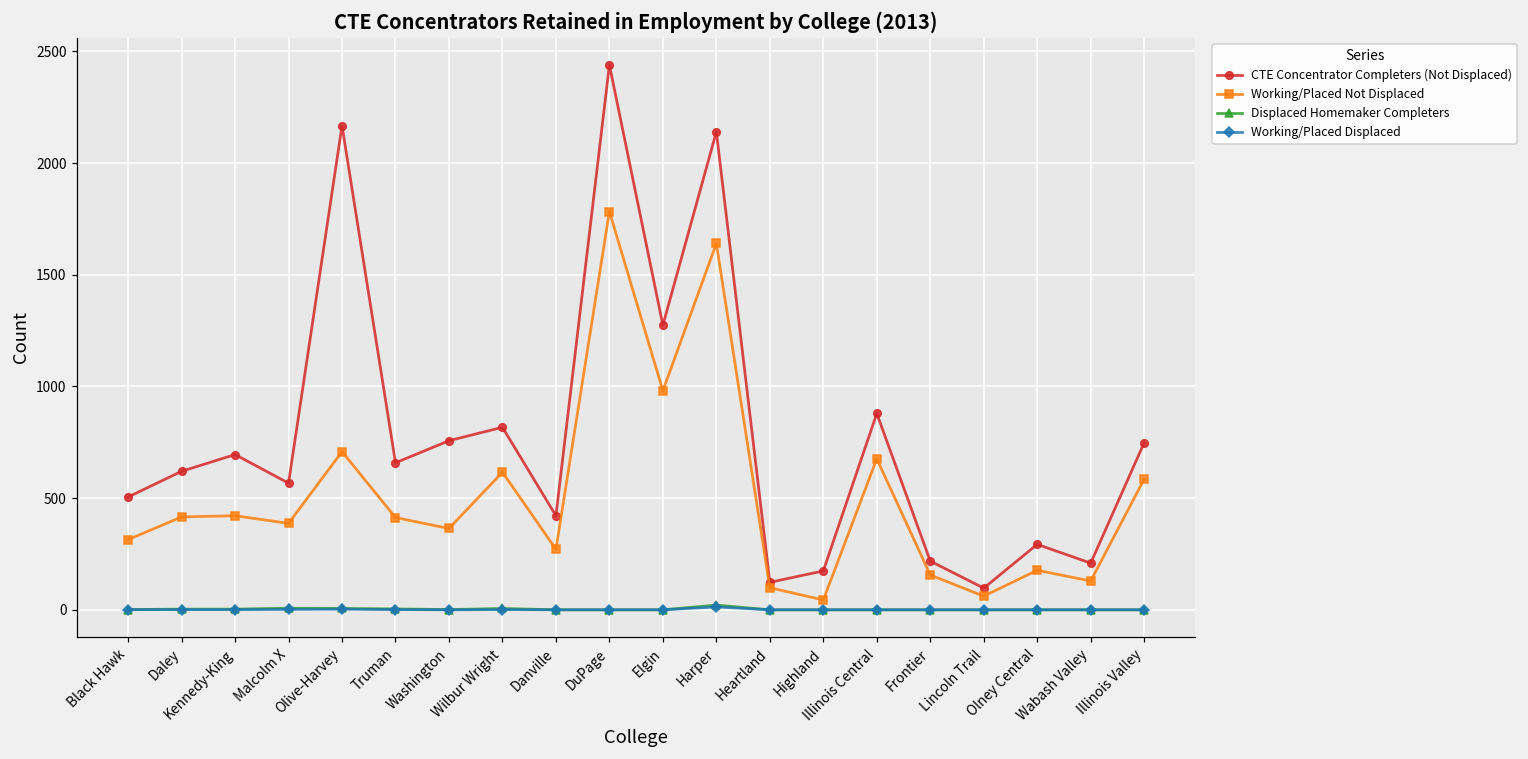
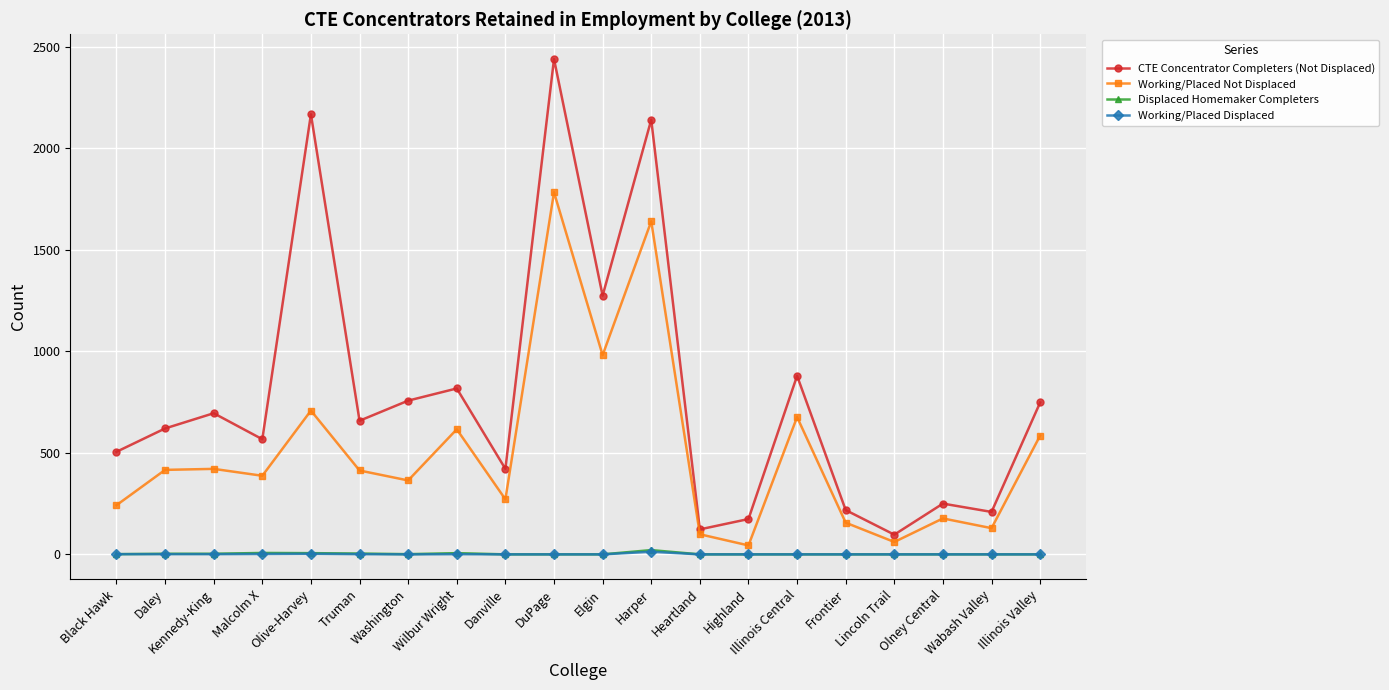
  {
    "CTE Concentrator Completers (Not Displaced)": {
      "Black Hawk": 510,
      "Daley": 620,
      "Kennedy-King": 700,
      "Malcolm X": 570,
      "Olive-Harvey": 2170,
      "Truman": 660,
      "Washington": 760,
      "Wilbur Wright": 820,
      "Danville": 420,
      "DuPage": 2440,
      "Elgin": 1270,
      "Harper": 2140,
      "Heartland": 120,
      "Highland": 170,
      "Illinois Central": 880,
      "Frontier": 220,
      "Lincoln Trail": 100,
-     "Olney Central": 290,
+     "Olney Central": 250,
      "Wabash Valley": 210,
      "Illinois Valley": 750
    },
    "Working/Placed Not Displaced": {
-     "Black Hawk": 310,
+     "Black Hawk": 240,
      "Daley": 420,
      "Kennedy-King": 420,
      "Malcolm X": 390,
      "Olive-Harvey": 710,
      "Truman": 410,
      "Washington": 360,
      "Wilbur Wright": 620,
      "Danville": 270,
      "DuPage": 1780,
      "Elgin": 980,
      "Harper": 1640,
      "Heartland": 100,
      "Highland": 40,
      "Illinois Central": 680,
      "Frontier": 160,
      "Lincoln Trail": 60,
      "Olney Central": 180,
      "Wabash Valley": 130,
      "Illinois Valley": 590
    }
  }
